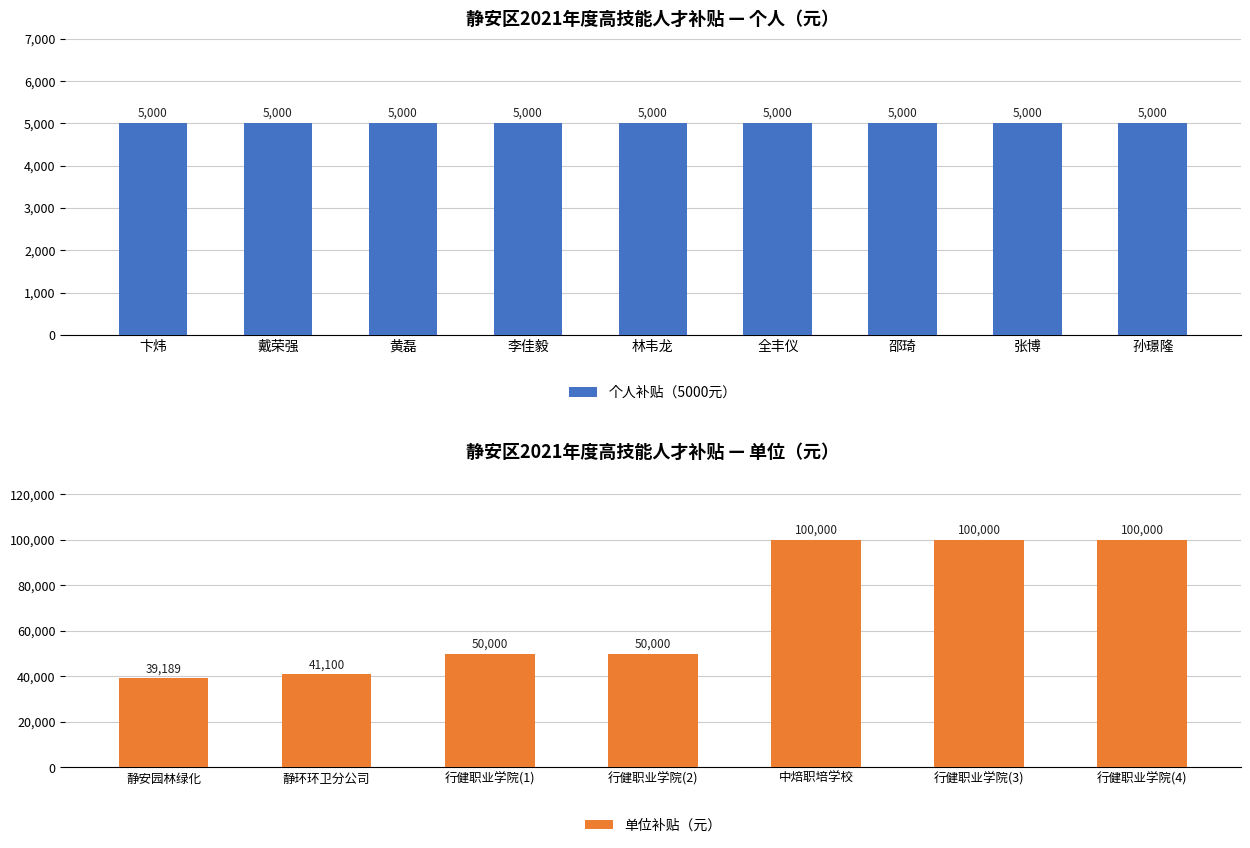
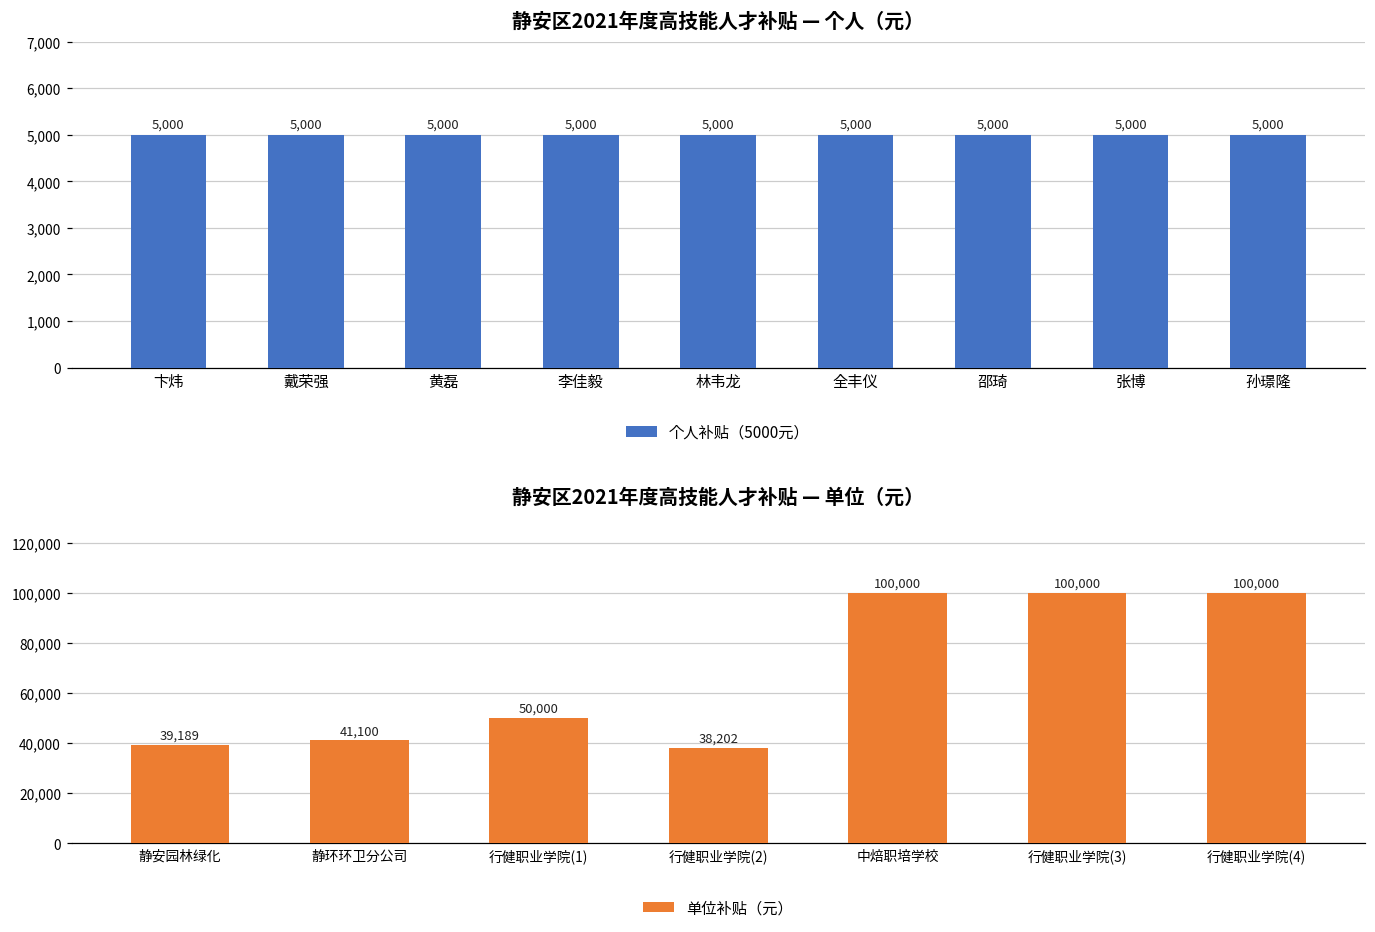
  {
    "静安区2021年度高技能人才补贴 — 个人（元）": {
      "卞炜": "5,000",
      "戴荣强": "5,000",
      "黄磊": "5,000",
      "李佳毅": "5,000",
      "林韦龙": "5,000",
      "全丰仪": "5,000",
      "邵琦": "5,000",
      "张博": "5,000",
      "孙璟隆": "5,000"
    },
    "静安区2021年度高技能人才补贴 — 单位（元）": {
      "静安园林绿化": "39,189",
      "静环环卫分公司": "41,100",
      "行健职业学院(1)": "50,000",
-     "行健职业学院(2)": "50,000",
+     "行健职业学院(2)": "38,202",
      "中焙职培学校": "100,000",
      "行健职业学院(3)": "100,000",
      "行健职业学院(4)": "100,000"
    }
  }
